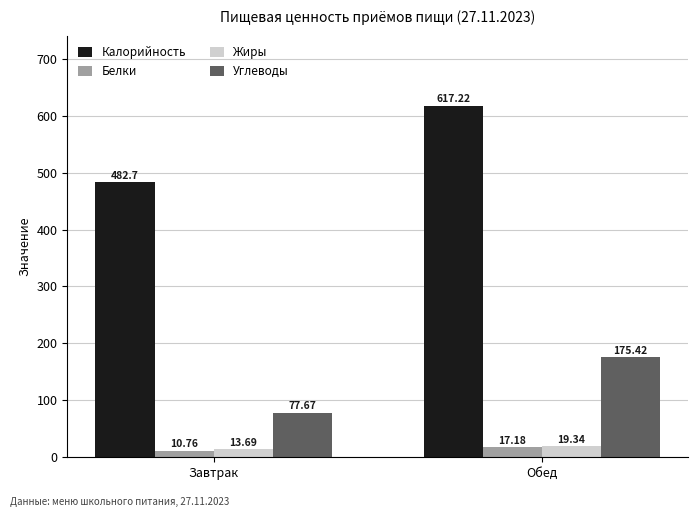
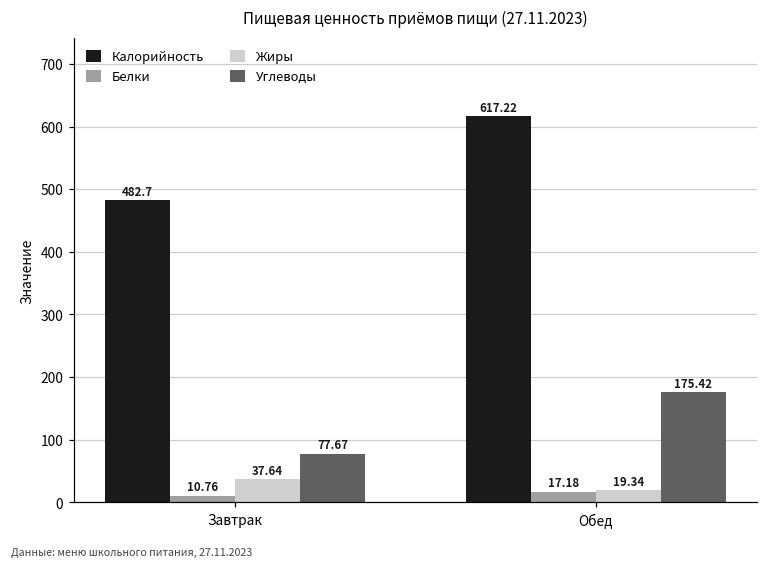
  {
    "Калорийность": {
      "Завтрак": 482.7,
      "Обед": 617.22
    },
    "Белки": {
      "Завтрак": 10.76,
      "Обед": 17.18
    },
    "Жиры": {
-     "Завтрак": 13.69,
+     "Завтрак": 37.64,
      "Обед": 19.34
    },
    "Углеводы": {
      "Завтрак": 77.67,
      "Обед": 175.42
    }
  }
